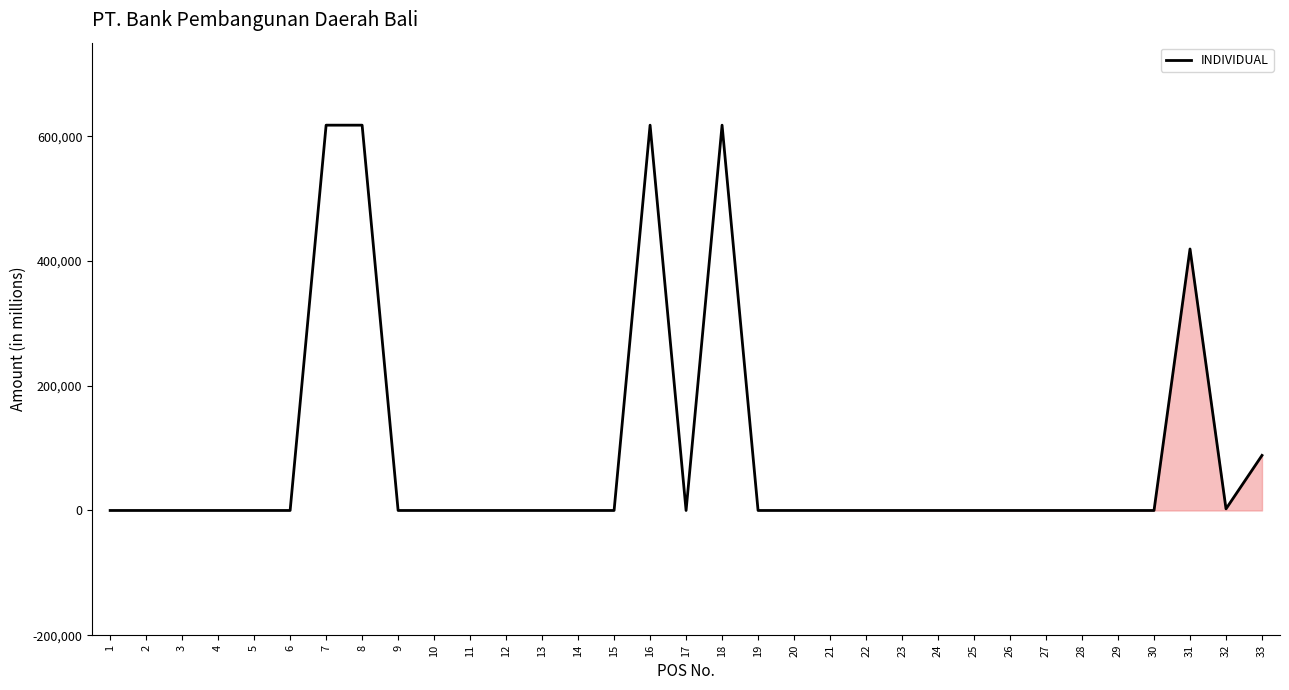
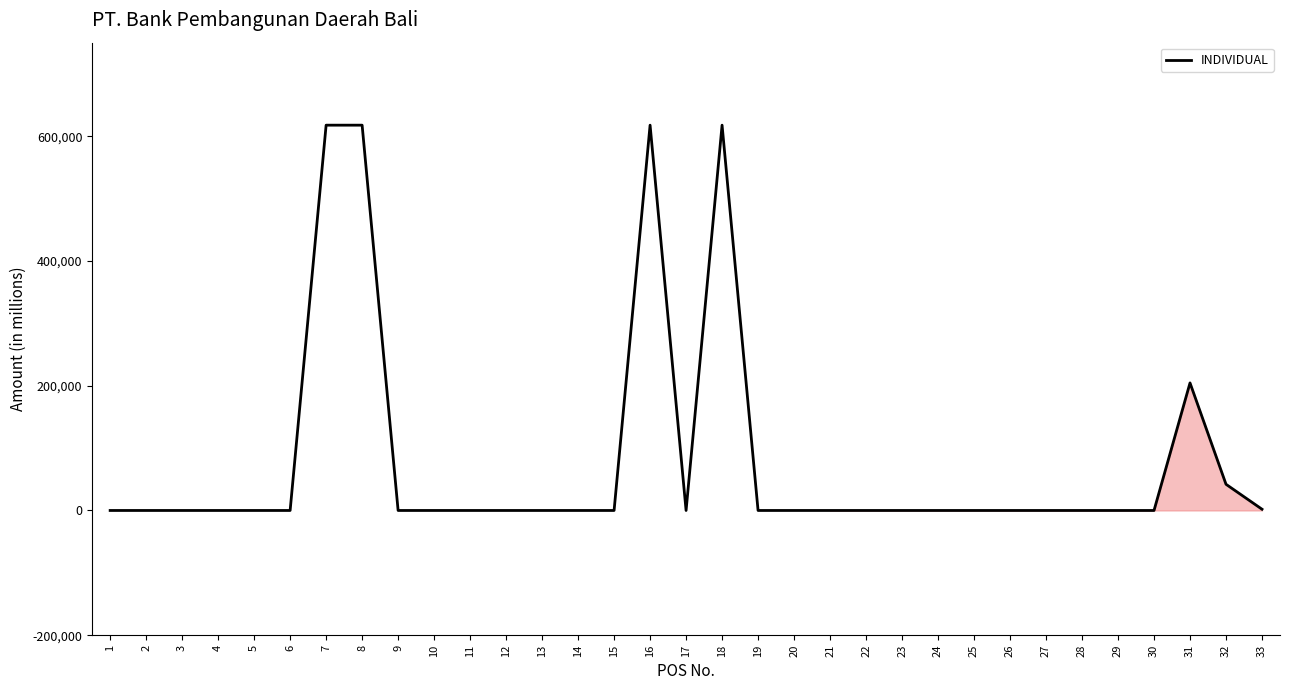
  {
    "INDIVIDUAL": {
      "1": "0",
      "2": "0",
      "3": "0",
      "4": "0",
      "5": "0",
      "6": "0",
      "7": "620,000",
      "8": "620,000",
      "9": "0",
      "10": "0",
      "11": "0",
      "12": "0",
      "13": "0",
      "14": "0",
      "15": "0",
      "16": "620,000",
      "17": "0",
      "18": "620,000",
      "19": "0",
      "20": "0",
-     "31": "420,000",
-     "32": "0",
-     "33": "90,000"
+     "31": "200,000",
+     "32": "40,000",
+     "33": "0"
    }
  }
